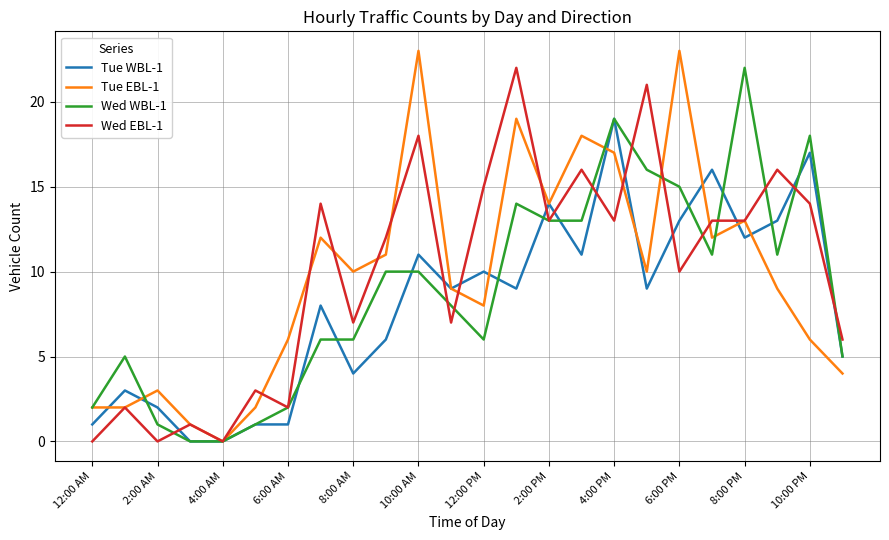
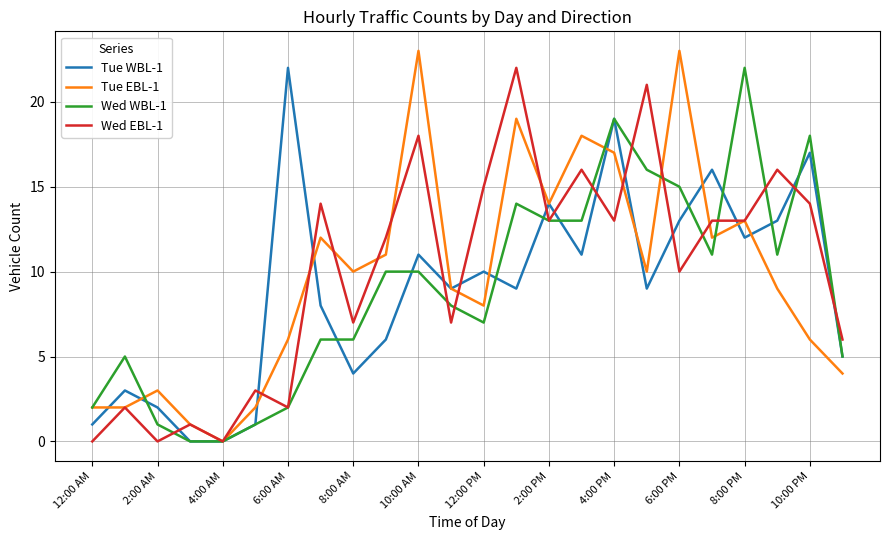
  {
    "Tue WBL-1": {
      "12:00 AM": 1,
      "2:00 AM": 2,
-     "6:00 AM": 1,
+     "6:00 AM": 22,
      "8:00 AM": 4,
      "10:00 AM": 11,
      "12:00 PM": 10,
      "6:00 PM": 13,
      "8:00 PM": 12,
      "10:00 PM": 17
    },
    "Tue EBL-1": {
      "2:00 AM": 3,
      "6:00 AM": 6,
      "8:00 AM": 10,
      "10:00 AM": 23,
      "12:00 PM": 8,
      "4:00 PM": 17,
      "6:00 PM": 23,
      "10:00 PM": 6
    },
    "Wed WBL-1": {
      "2:00 AM": 1,
      "8:00 AM": 6,
      "10:00 AM": 10,
-     "12:00 PM": 6,
+     "12:00 PM": 7,
      "6:00 PM": 15,
      "8:00 PM": 22,
      "10:00 PM": 18
    },
    "Wed EBL-1": {
      "12:00 AM": 0,
      "2:00 AM": 0,
      "8:00 AM": 7,
      "10:00 AM": 18,
      "12:00 PM": 15,
      "4:00 PM": 13,
      "6:00 PM": 10,
      "10:00 PM": 14
    }
  }
